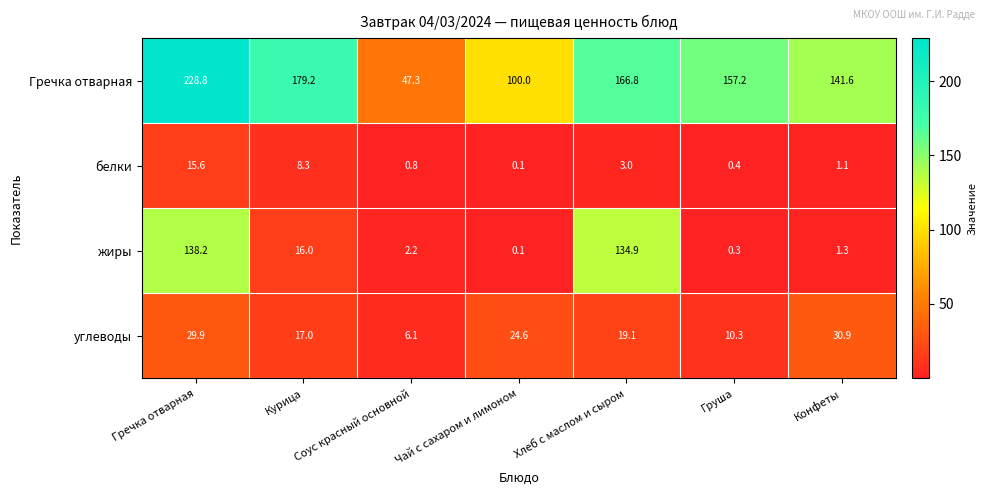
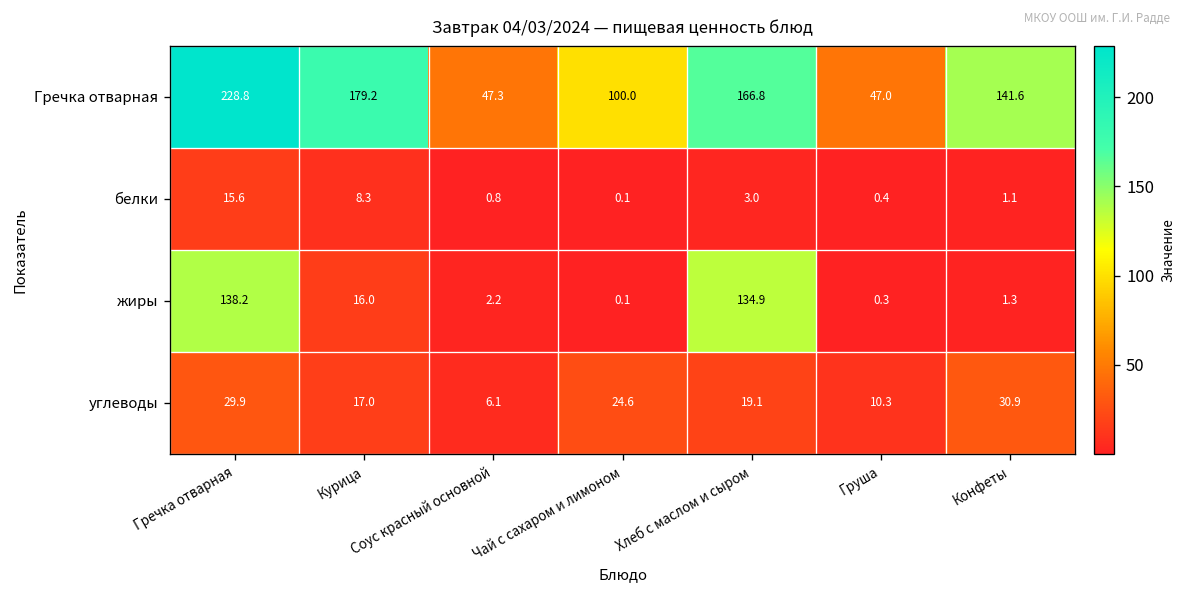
  {
    "Гречка отварная": {
      "Гречка отварная": 228.8,
      "Курица": 179.2,
      "Соус красный основной": 47.3,
      "Чай с сахаром и лимоном": 100.0,
      "Хлеб с маслом и сыром": 166.8,
-     "Груша": 157.2,
+     "Груша": 47.0,
      "Конфеты": 141.6
    },
    "белки": {
      "Гречка отварная": 15.6,
      "Курица": 8.3,
      "Соус красный основной": 0.8,
      "Чай с сахаром и лимоном": 0.1,
      "Хлеб с маслом и сыром": 3.0,
      "Груша": 0.4,
      "Конфеты": 1.1
    },
    "жиры": {
      "Гречка отварная": 138.2,
      "Курица": 16.0,
      "Соус красный основной": 2.2,
      "Чай с сахаром и лимоном": 0.1,
      "Хлеб с маслом и сыром": 134.9,
      "Груша": 0.3,
      "Конфеты": 1.3
    },
    "углеводы": {
      "Гречка отварная": 29.9,
      "Курица": 17.0,
      "Соус красный основной": 6.1,
      "Чай с сахаром и лимоном": 24.6,
      "Хлеб с маслом и сыром": 19.1,
      "Груша": 10.3,
      "Конфеты": 30.9
    }
  }
